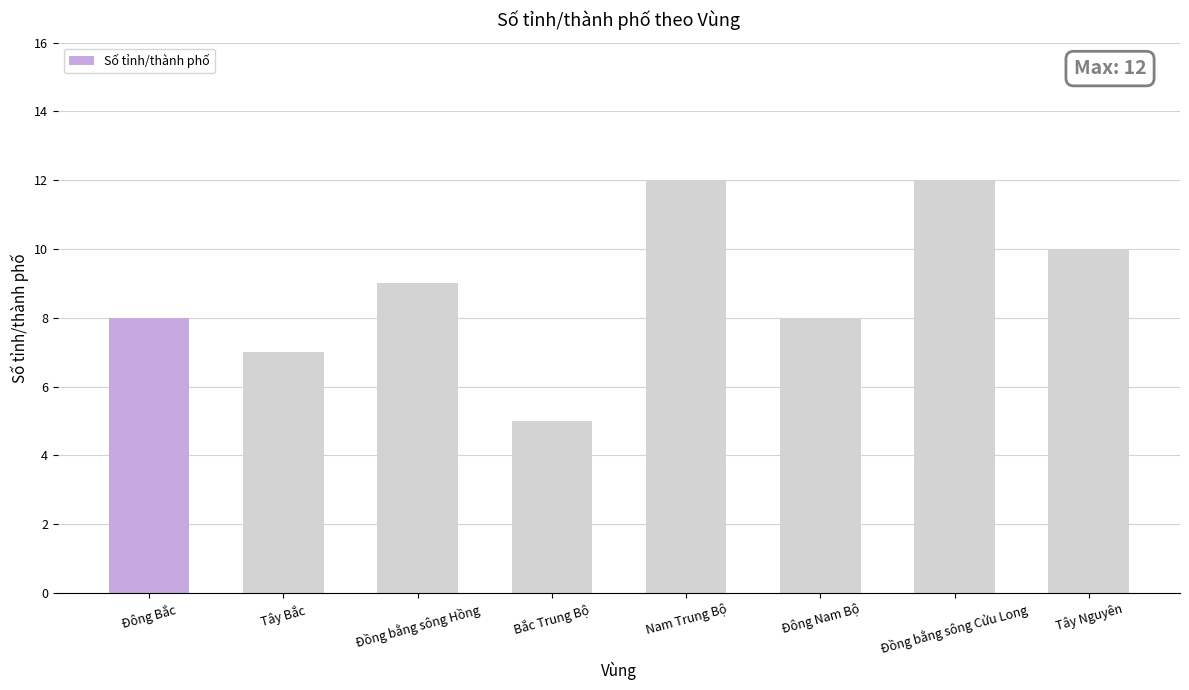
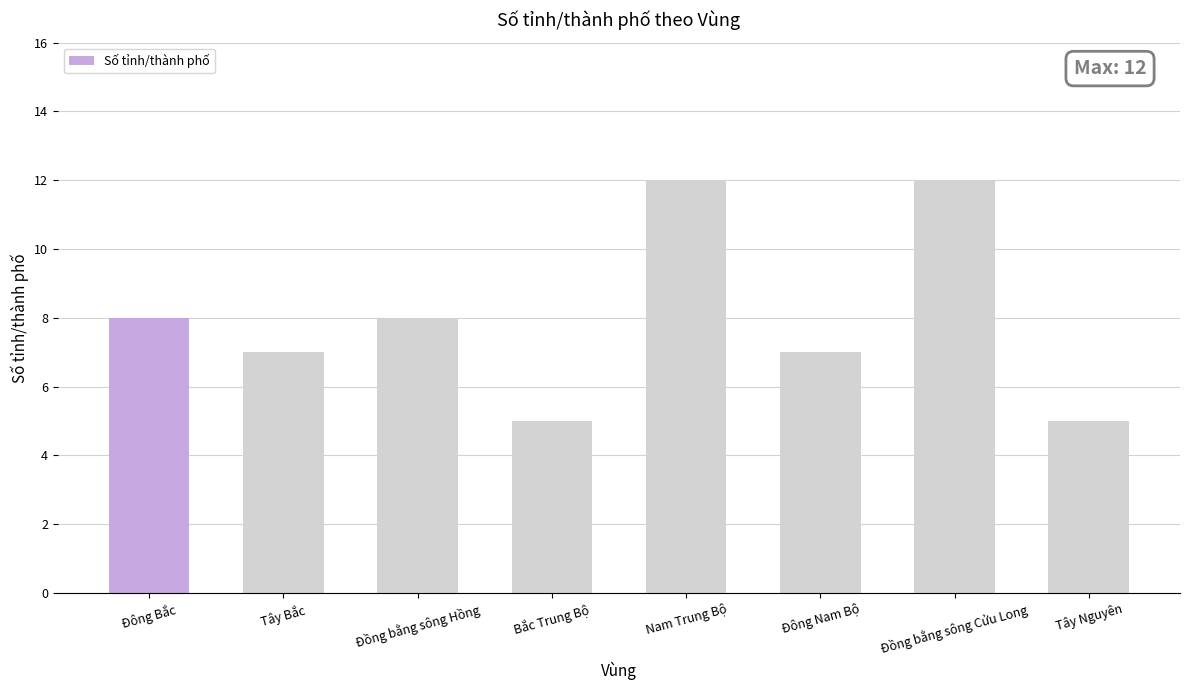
  {
    "Đông Bắc": 8,
    "Tây Bắc": 7,
-   "Đồng bằng sông Hồng": 9,
+   "Đồng bằng sông Hồng": 8,
    "Bắc Trung Bộ": 5,
    "Nam Trung Bộ": 12,
-   "Đông Nam Bộ": 8,
+   "Đông Nam Bộ": 7,
    "Đồng bằng sông Cửu Long": 12,
-   "Tây Nguyên": 10
+   "Tây Nguyên": 5
  }
